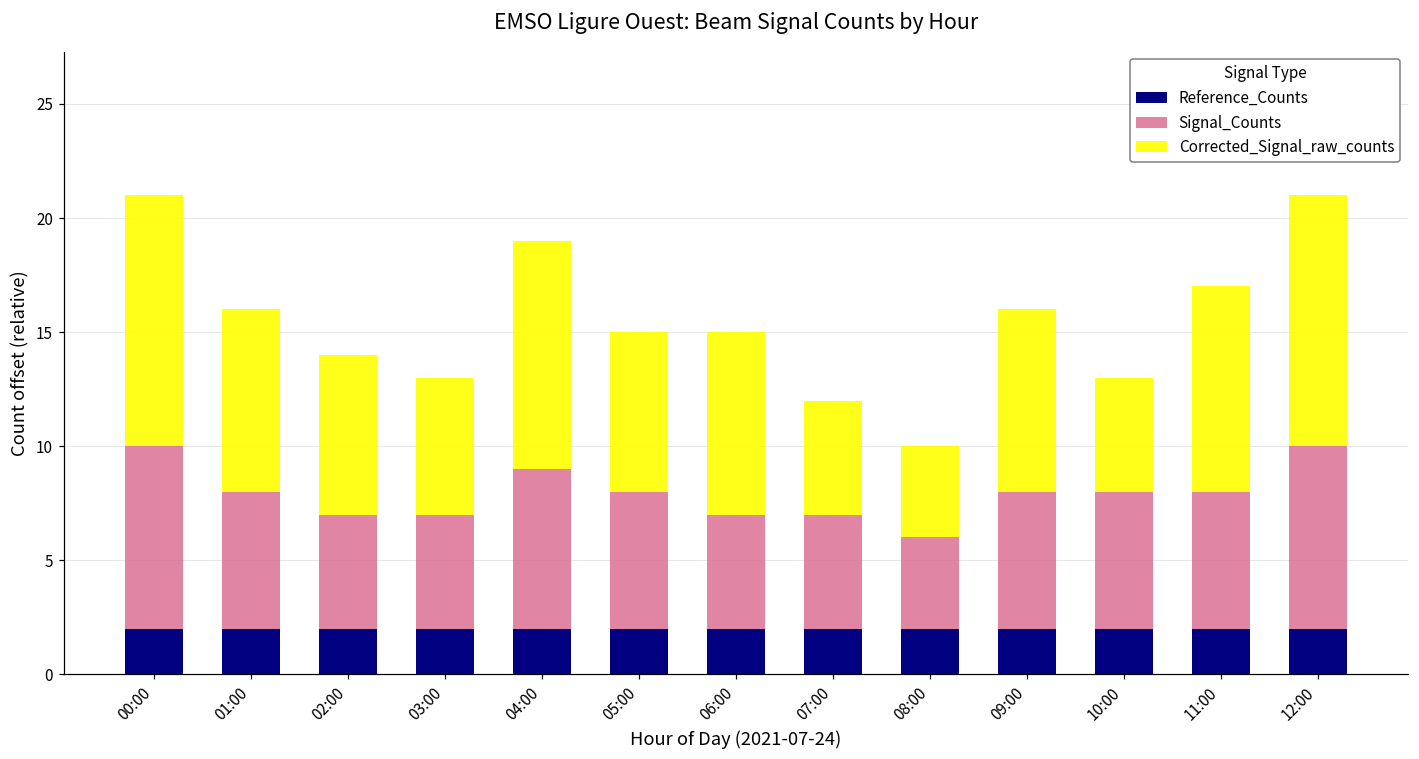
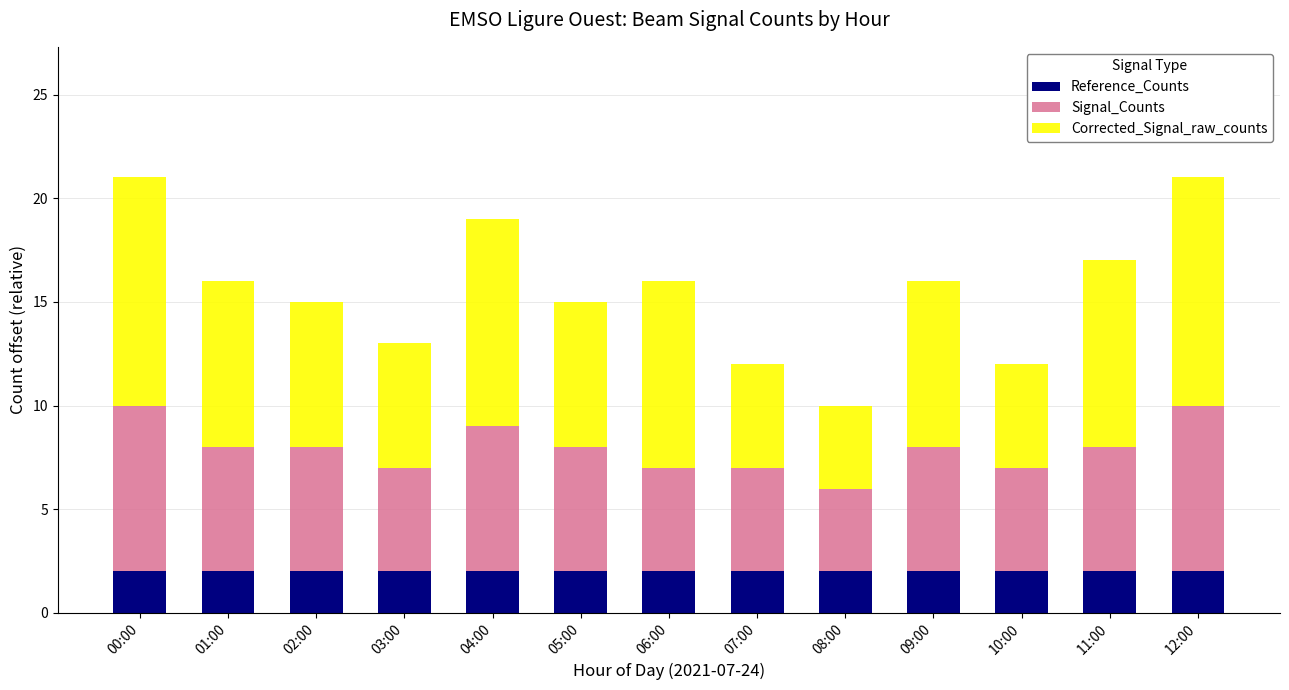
  {
    "Reference_Counts": {
      "00:00": 2.0,
      "01:00": 2.0,
      "02:00": 2.0,
      "03:00": 2.0,
      "04:00": 2.0,
      "05:00": 2.0,
      "06:00": 2.0,
      "07:00": 2.0,
      "08:00": 2.0,
      "09:00": 2.0,
      "10:00": 2.0,
      "11:00": 2.0,
      "12:00": 2.0
    },
    "Signal_Counts": {
      "00:00": 8.0,
      "01:00": 6.0,
-     "02:00": 5.0,
+     "02:00": 6.0,
      "03:00": 5.0,
      "04:00": 7.0,
      "05:00": 6.0,
      "06:00": 5.0,
      "07:00": 5.0,
      "08:00": 4.0,
      "09:00": 6.0,
-     "10:00": 6.0,
+     "10:00": 5.0,
      "11:00": 6.0,
      "12:00": 8.0
    },
    "Corrected_Signal_raw_counts": {
      "00:00": 11.0,
      "01:00": 8.0,
      "02:00": 7.0,
      "03:00": 6.0,
      "04:00": 10.0,
      "05:00": 7.0,
-     "06:00": 8.0,
+     "06:00": 9.0,
      "07:00": 5.0,
      "08:00": 4.0,
      "09:00": 8.0,
      "10:00": 5.0,
      "11:00": 9.0,
      "12:00": 11.0
    }
  }
